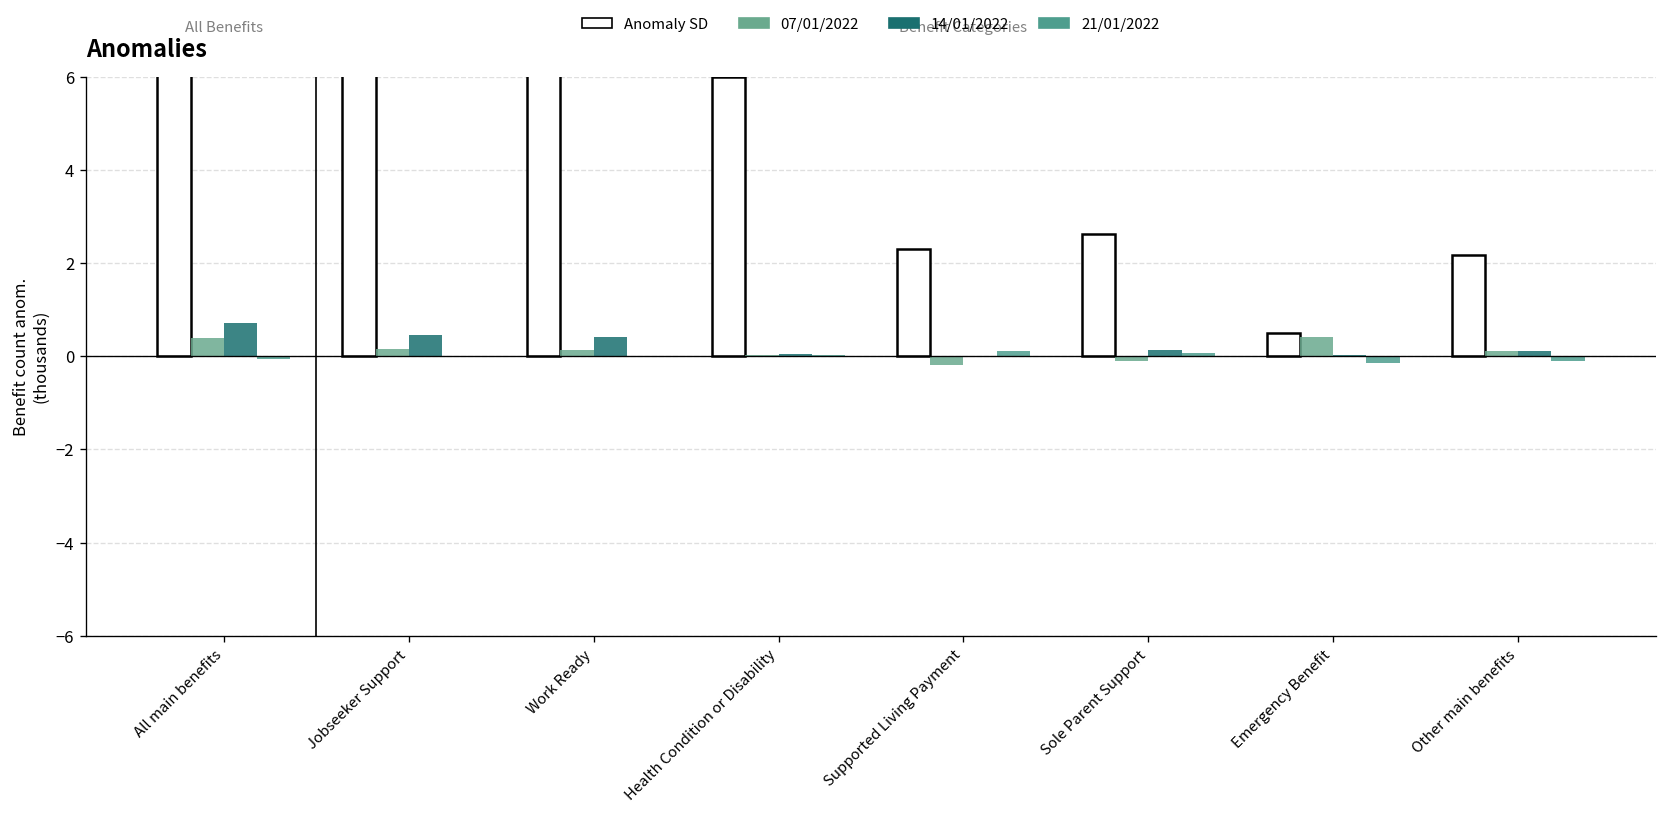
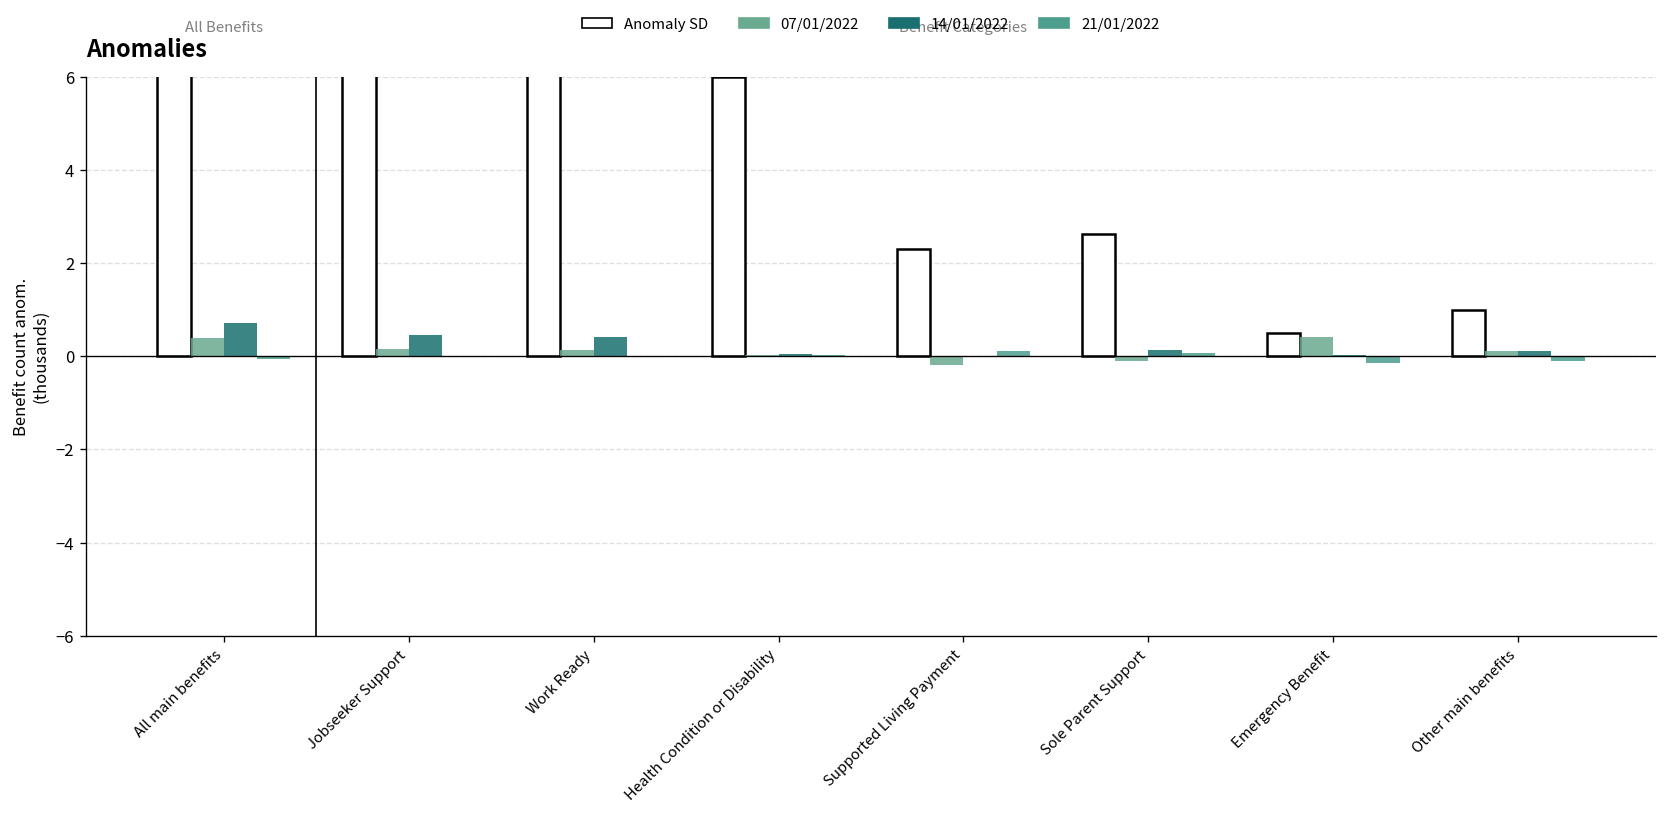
  {
    "Anomaly SD": {
      "Health Condition or Disability": 6.0,
      "Supported Living Payment": 2.3,
      "Sole Parent Support": 2.6,
      "Emergency Benefit": 0.5,
-     "Other main benefits": 2.2
+     "Other main benefits": 1.0
    },
    "14/01/2022": {
      "All main benefits": 0.7,
      "Jobseeker Support": 0.4,
      "Work Ready": 0.4,
      "Sole Parent Support": 0.1,
      "Other main benefits": 0.1
    }
  }
